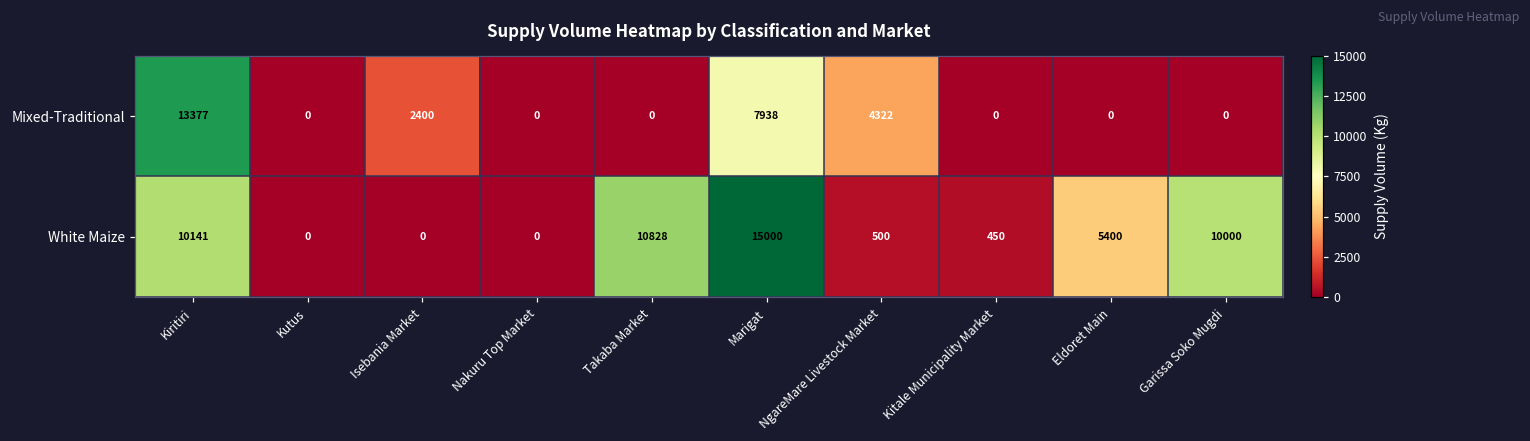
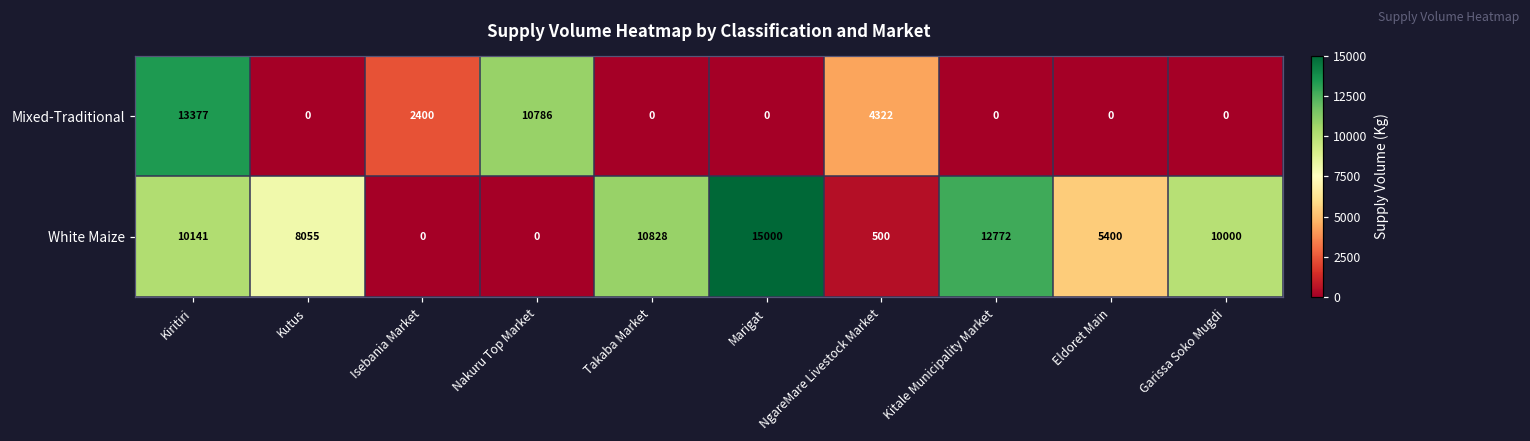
  {
    "Mixed-Traditional": {
      "Kiritiri": 13377,
      "Kutus": 0,
      "Isebania Market": 2400,
-     "Nakuru Top Market": 0,
+     "Nakuru Top Market": 10786,
      "Takaba Market": 0,
-     "Marigat": 7938,
+     "Marigat": 0,
      "NgareMare Livestock Market": 4322,
      "Kitale Municipality Market": 0,
      "Eldoret Main": 0,
      "Garissa Soko Mugdi": 0
    },
    "White Maize": {
      "Kiritiri": 10141,
-     "Kutus": 0,
+     "Kutus": 8055,
      "Isebania Market": 0,
      "Nakuru Top Market": 0,
      "Takaba Market": 10828,
      "Marigat": 15000,
      "NgareMare Livestock Market": 500,
-     "Kitale Municipality Market": 450,
+     "Kitale Municipality Market": 12772,
      "Eldoret Main": 5400,
      "Garissa Soko Mugdi": 10000
    }
  }
